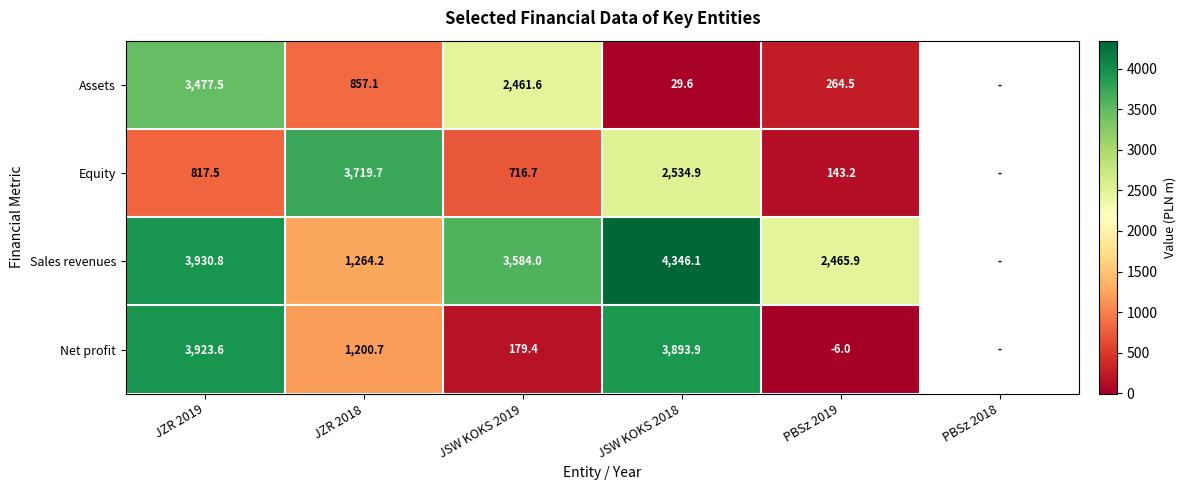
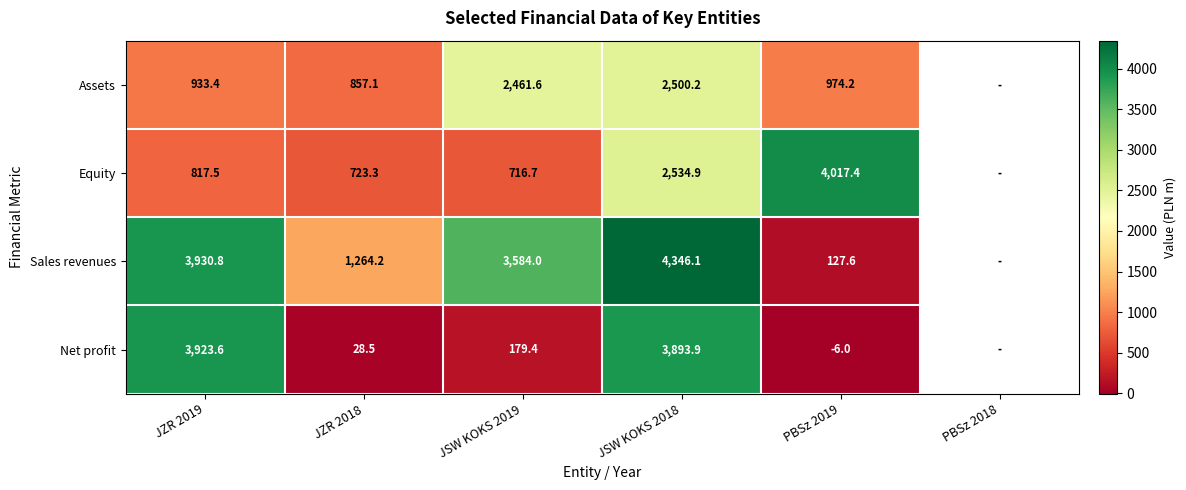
  {
    "Assets": {
-     "JZR 2019": "3,477.5",
+     "JZR 2019": "933.4",
      "JZR 2018": "857.1",
      "JSW KOKS 2019": "2,461.6",
-     "JSW KOKS 2018": "29.6",
-     "PBSz 2019": "264.5"
+     "JSW KOKS 2018": "2,500.2",
+     "PBSz 2019": "974.2"
    },
    "Equity": {
      "JZR 2019": "817.5",
-     "JZR 2018": "3,719.7",
+     "JZR 2018": "723.3",
      "JSW KOKS 2019": "716.7",
      "JSW KOKS 2018": "2,534.9",
-     "PBSz 2019": "143.2"
+     "PBSz 2019": "4,017.4"
    },
    "Sales revenues": {
      "JZR 2019": "3,930.8",
      "JZR 2018": "1,264.2",
      "JSW KOKS 2019": "3,584.0",
      "JSW KOKS 2018": "4,346.1",
-     "PBSz 2019": "2,465.9"
+     "PBSz 2019": "127.6"
    },
    "Net profit": {
      "JZR 2019": "3,923.6",
-     "JZR 2018": "1,200.7",
+     "JZR 2018": "28.5",
      "JSW KOKS 2019": "179.4",
      "JSW KOKS 2018": "3,893.9",
      "PBSz 2019": "-6.0"
    }
  }
